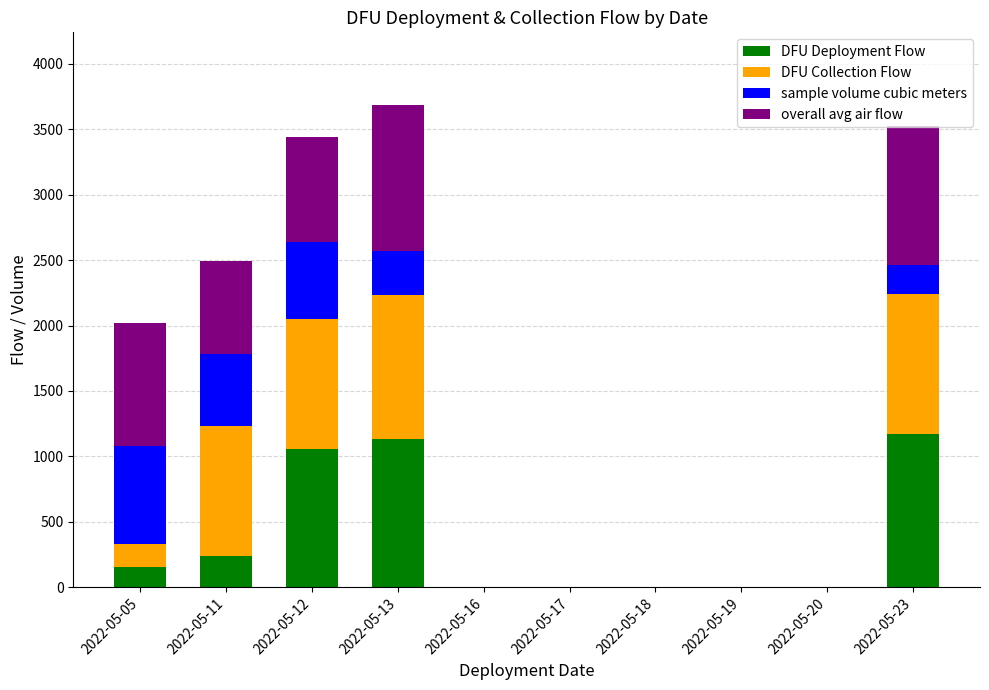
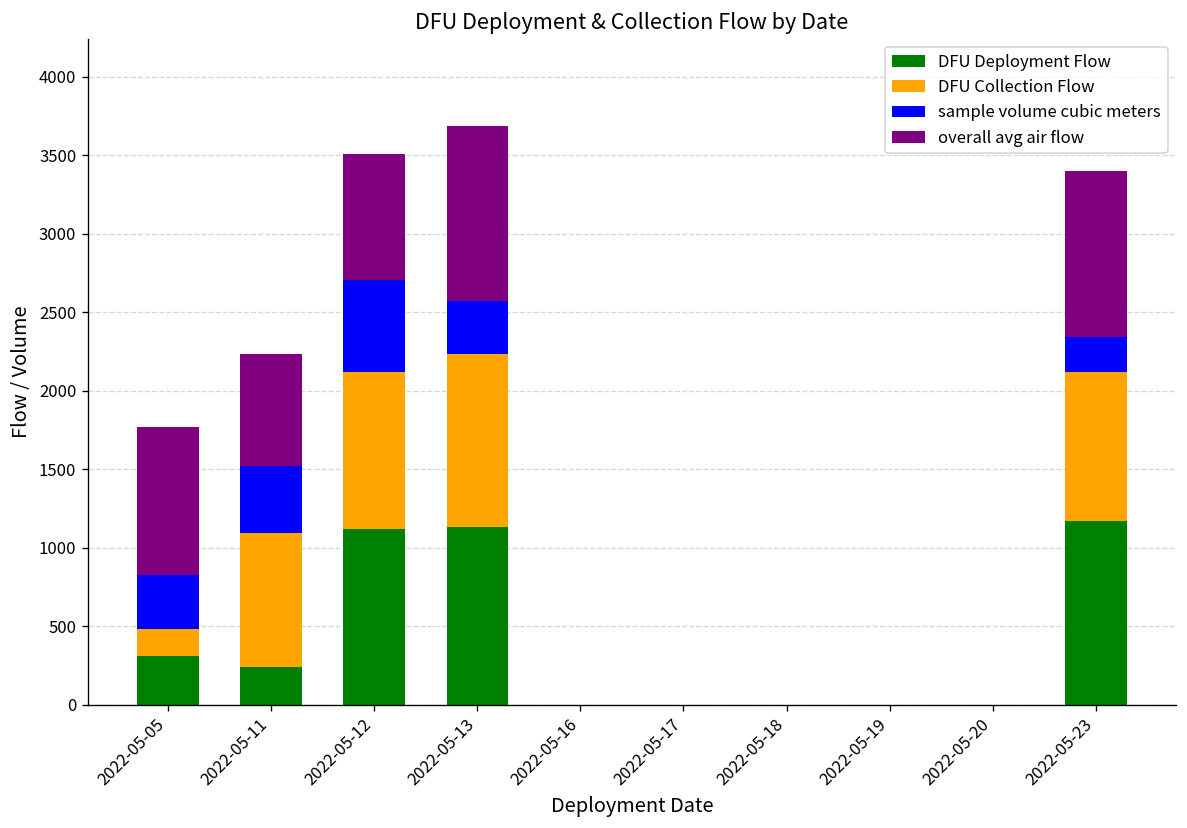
  {
    "DFU Deployment Flow": {
-     "2022-05-05": 160,
+     "2022-05-05": 310,
      "2022-05-11": 240,
-     "2022-05-12": 1050,
+     "2022-05-12": 1120,
      "2022-05-13": 1140,
      "2022-05-16": 0,
      "2022-05-17": 0,
      "2022-05-18": 0,
      "2022-05-19": 0,
      "2022-05-20": 0,
      "2022-05-23": 1170
    },
    "DFU Collection Flow": {
      "2022-05-05": 170,
-     "2022-05-11": 990,
+     "2022-05-11": 860,
      "2022-05-12": 1000,
      "2022-05-13": 1100,
      "2022-05-16": 0,
      "2022-05-17": 0,
      "2022-05-18": 0,
      "2022-05-19": 0,
      "2022-05-20": 0,
-     "2022-05-23": 1070
+     "2022-05-23": 950
    },
    "sample volume cubic meters": {
-     "2022-05-05": 750,
-     "2022-05-11": 550,
+     "2022-05-05": 350,
+     "2022-05-11": 420,
      "2022-05-12": 590,
      "2022-05-13": 340,
      "2022-05-16": 0,
      "2022-05-17": 0,
      "2022-05-18": 0,
      "2022-05-19": 0,
      "2022-05-20": 0,
      "2022-05-23": 220
    },
    "overall avg air flow": {
      "2022-05-05": 940,
      "2022-05-11": 710,
      "2022-05-12": 800,
      "2022-05-13": 1120,
      "2022-05-16": 0,
      "2022-05-17": 0,
      "2022-05-18": 0,
      "2022-05-19": 0,
      "2022-05-20": 0
    }
  }
